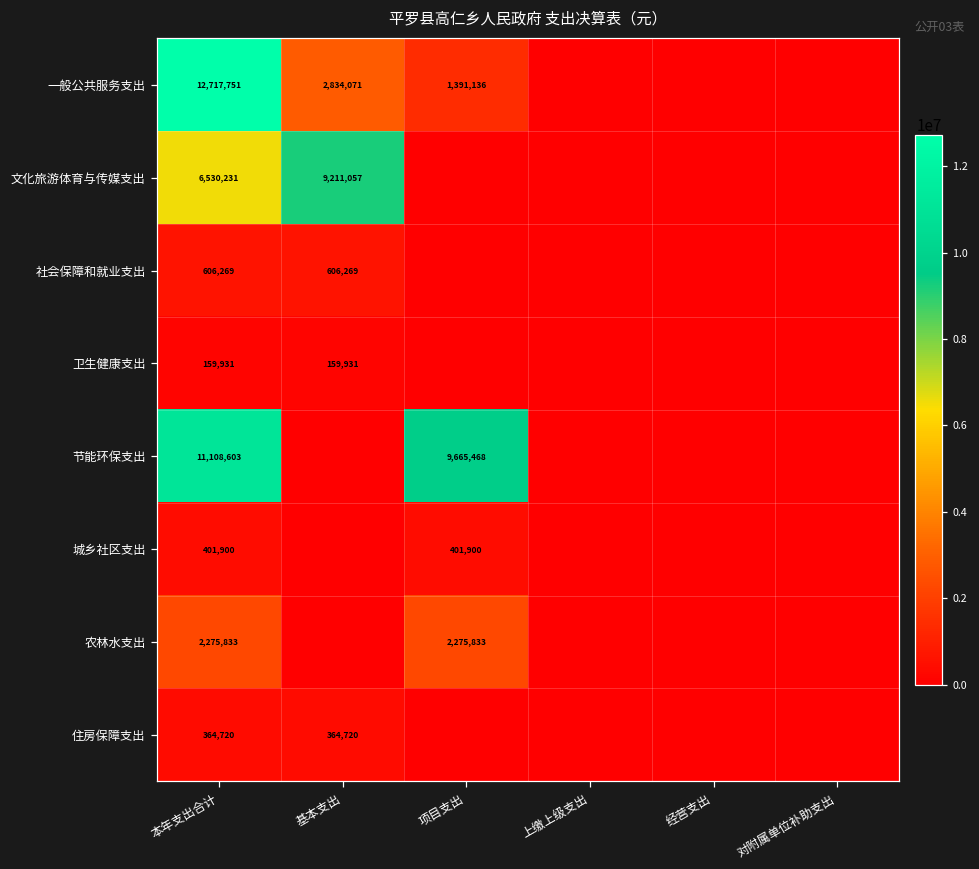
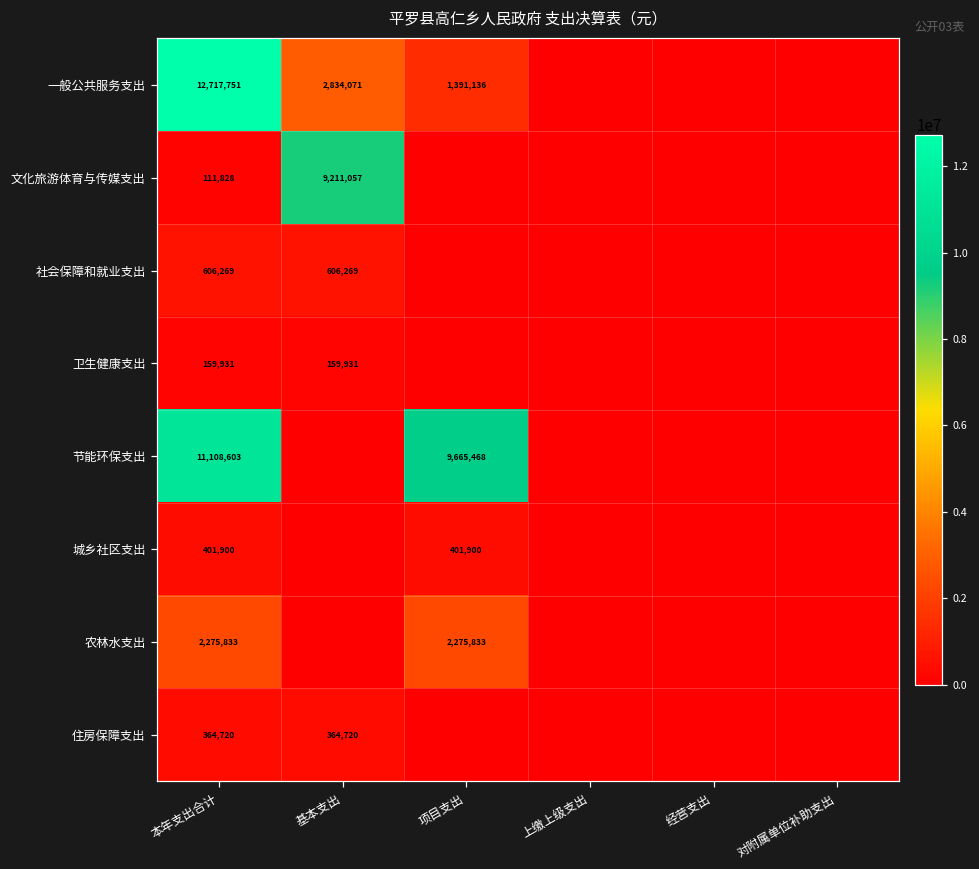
  {
    "一般公共服务支出": {
      "本年支出合计": "12,717,751",
      "基本支出": "2,834,071",
      "项目支出": "1,391,136"
    },
    "文化旅游体育与传媒支出": {
-     "本年支出合计": "6,530,231",
+     "本年支出合计": "111,828",
      "基本支出": "9,211,057"
    },
    "社会保障和就业支出": {
      "本年支出合计": "606,269",
      "基本支出": "606,269"
    },
    "卫生健康支出": {
      "本年支出合计": "159,931",
      "基本支出": "159,931"
    },
    "节能环保支出": {
      "本年支出合计": "11,108,603",
      "项目支出": "9,665,468"
    },
    "城乡社区支出": {
      "本年支出合计": "401,900",
      "项目支出": "401,900"
    },
    "农林水支出": {
      "本年支出合计": "2,275,833",
      "项目支出": "2,275,833"
    },
    "住房保障支出": {
      "本年支出合计": "364,720",
      "基本支出": "364,720"
    }
  }
